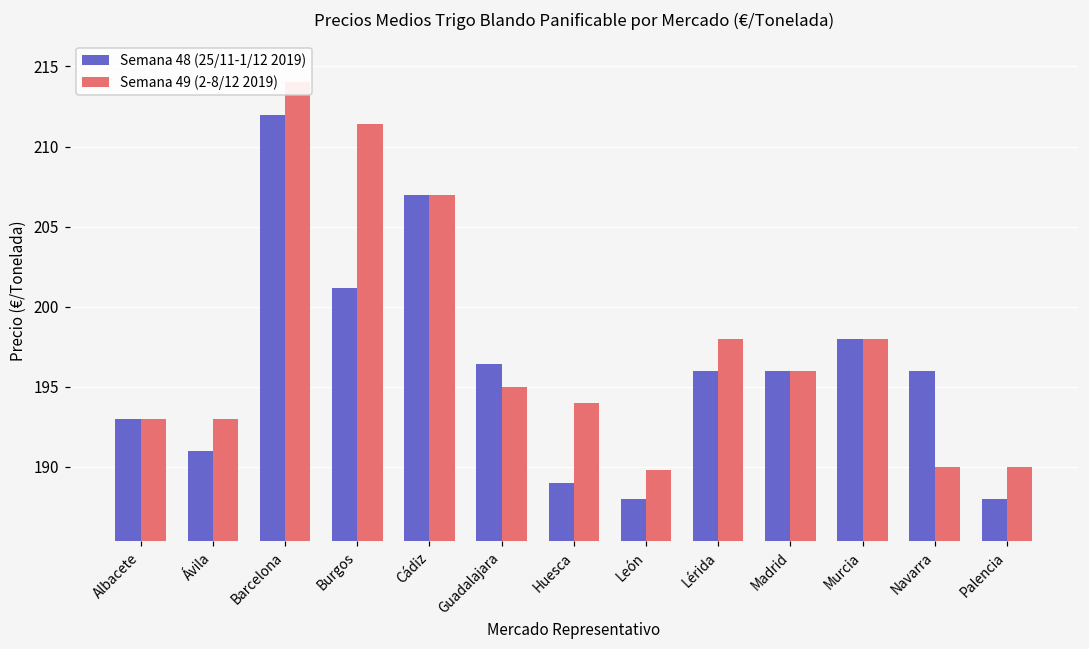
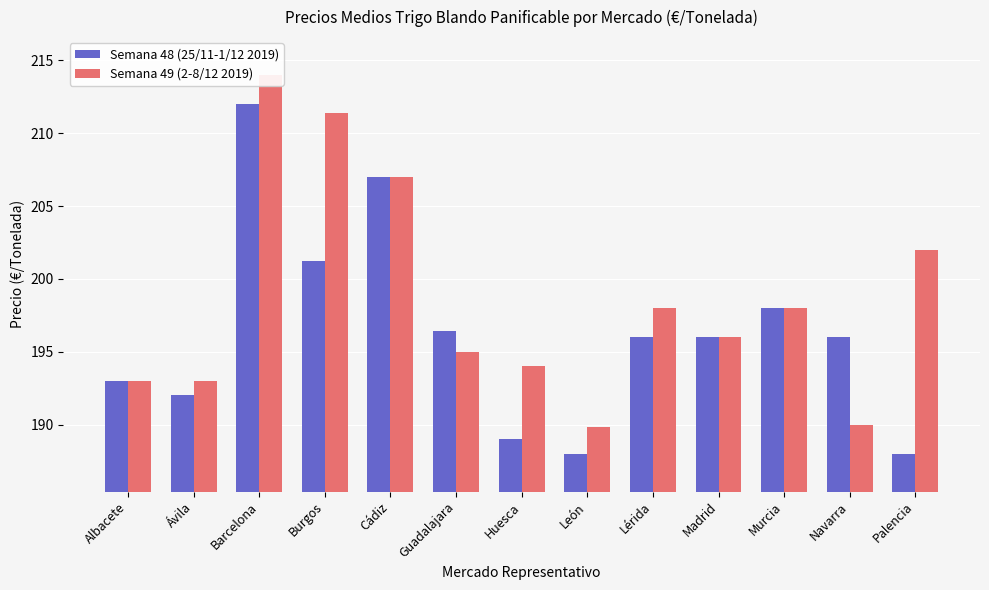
  {
    "Semana 48 (25/11-1/12 2019)": {
      "Albacete": 193,
-     "Ávila": 191,
+     "Ávila": 192,
      "Barcelona": 212,
      "Burgos": 201.2,
      "Cádiz": 207,
      "Guadalajara": 196.4,
      "Huesca": 189,
      "León": 188,
      "Lérida": 196,
      "Madrid": 196,
      "Murcia": 198,
      "Navarra": 196,
      "Palencia": 188
    },
    "Semana 49 (2-8/12 2019)": {
      "Albacete": 193,
      "Ávila": 193,
      "Burgos": 211.4,
      "Cádiz": 207,
      "Guadalajara": 195,
      "Huesca": 194,
      "León": 189.8,
      "Lérida": 198,
      "Madrid": 196,
      "Murcia": 198,
      "Navarra": 190,
-     "Palencia": 190
+     "Palencia": 202
    }
  }
